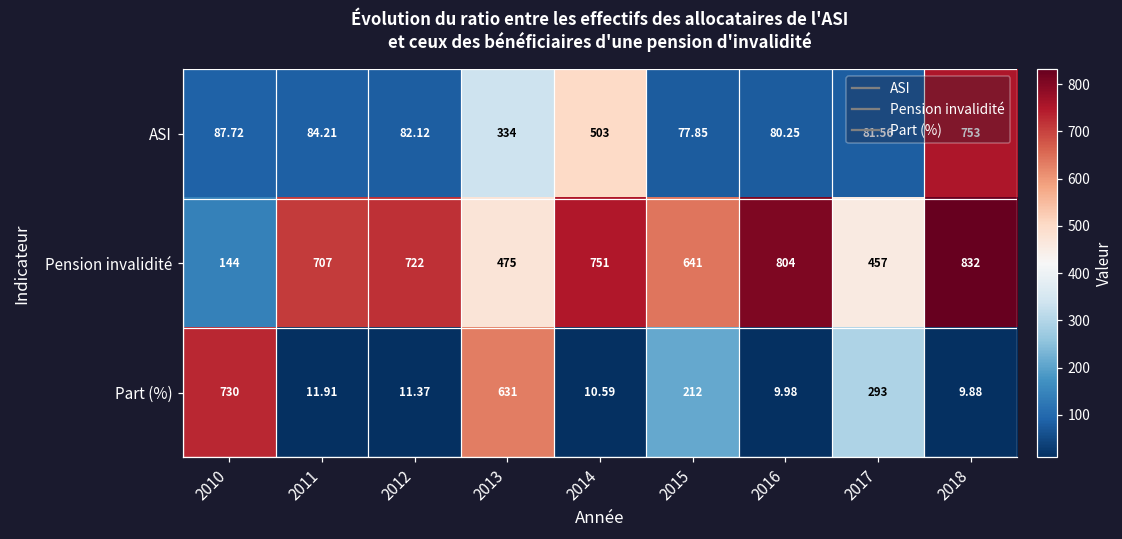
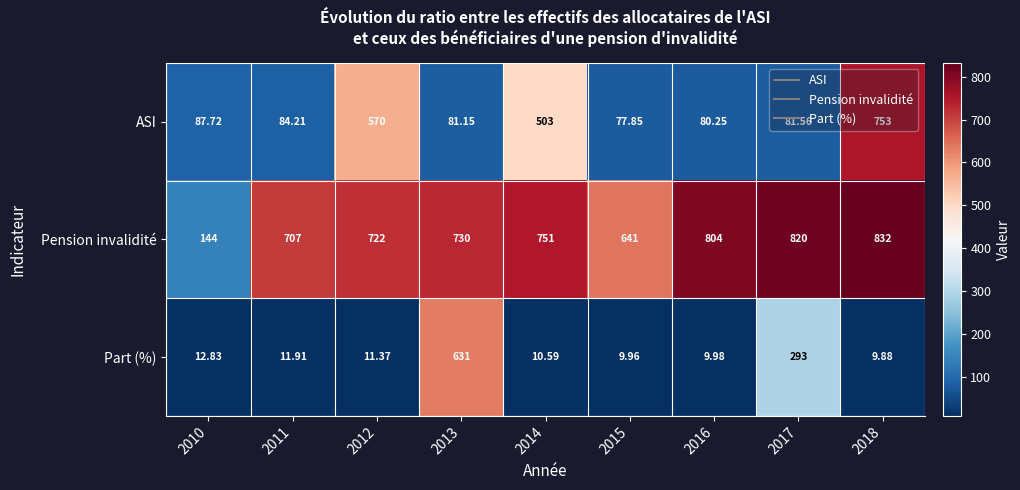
  {
    "ASI": {
      "2010": 87.72,
      "2011": 84.21,
-     "2012": 82.12,
-     "2013": 334,
+     "2012": 570,
+     "2013": 81.15,
      "2014": 503,
      "2015": 77.85,
      "2016": 80.25
    },
    "Pension invalidité": {
      "2010": 144,
      "2011": 707,
      "2012": 722,
-     "2013": 475,
+     "2013": 730,
      "2014": 751,
      "2015": 641,
      "2016": 804,
-     "2017": 457,
+     "2017": 820,
      "2018": 832
    },
    "Part (%)": {
-     "2010": 730,
+     "2010": 12.83,
      "2011": 11.91,
      "2012": 11.37,
      "2013": 631,
      "2014": 10.59,
-     "2015": 212,
+     "2015": 9.96,
      "2016": 9.98,
      "2017": 293,
      "2018": 9.88
    }
  }
